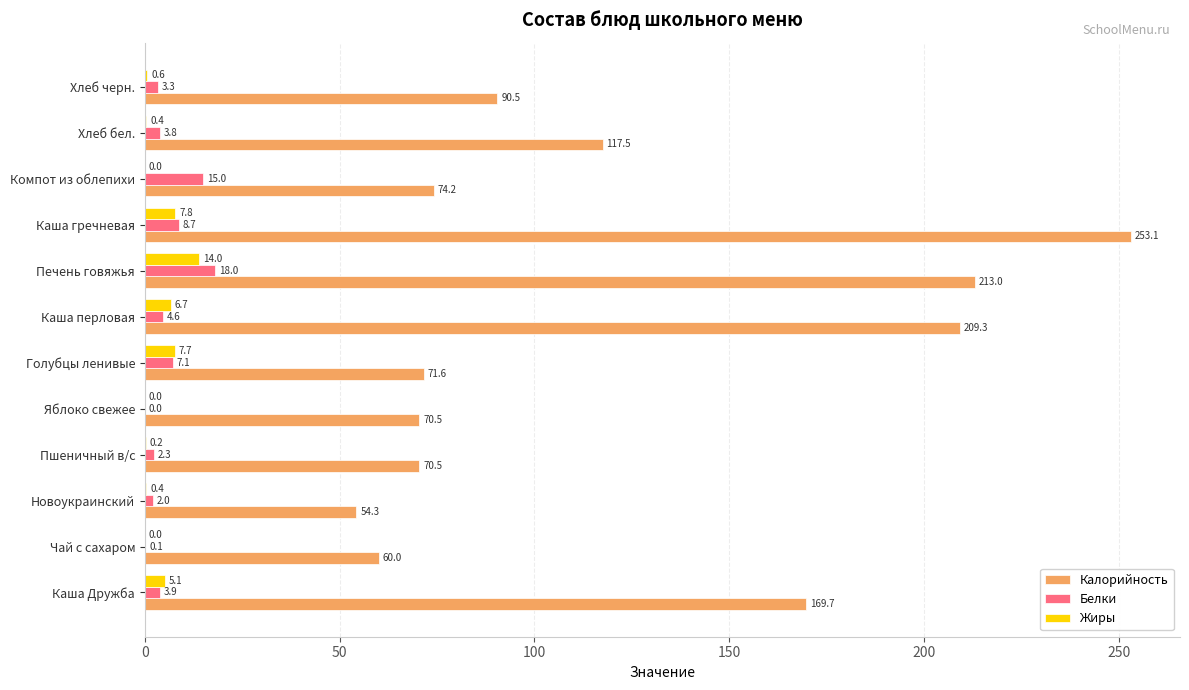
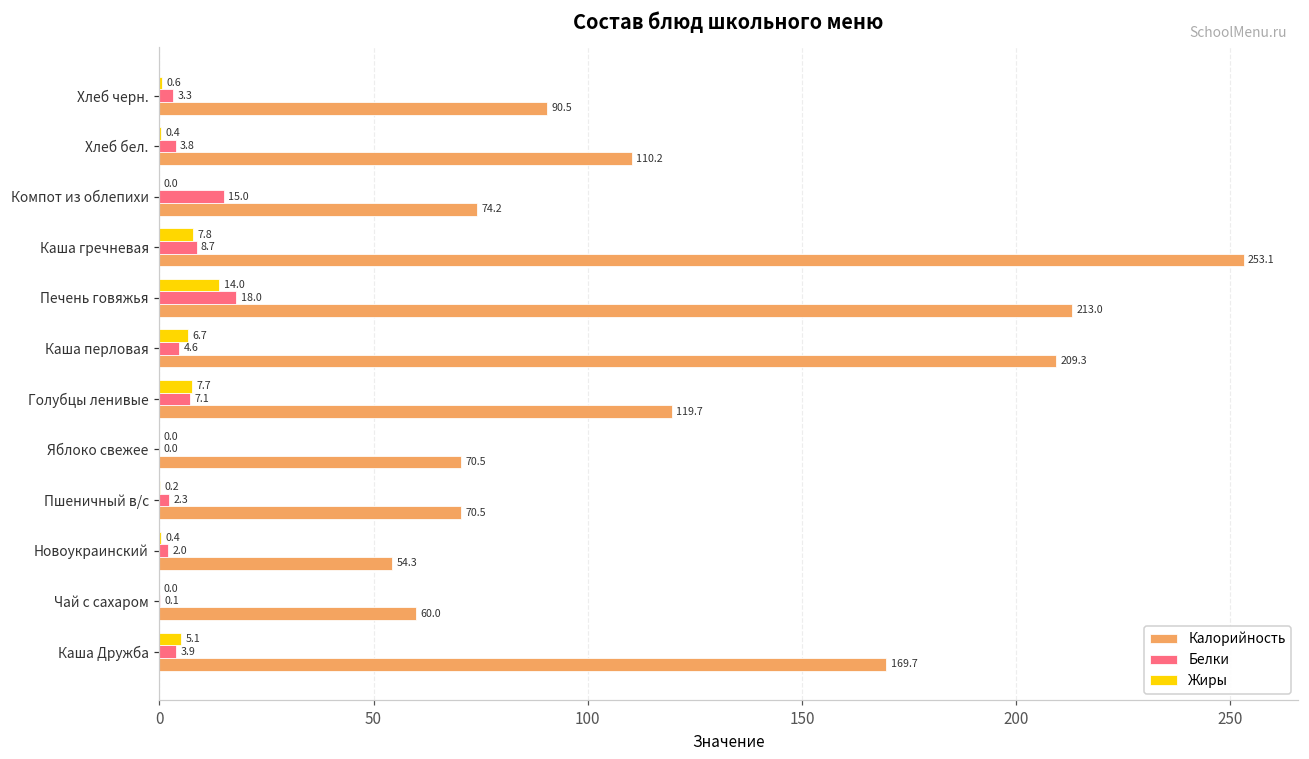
  {
    "Калорийность": {
      "Хлеб черн.": 90.5,
-     "Хлеб бел.": 117.5,
+     "Хлеб бел.": 110.2,
      "Компот из облепихи": 74.2,
      "Каша гречневая": 253.1,
      "Печень говяжья": 213.0,
      "Каша перловая": 209.3,
-     "Голубцы ленивые": 71.6,
+     "Голубцы ленивые": 119.7,
      "Яблоко свежее": 70.5,
      "Пшеничный в/с": 70.5,
      "Новоукраинский": 54.3,
      "Чай с сахаром": 60.0,
      "Каша Дружба": 169.7
    },
    "Белки": {
      "Хлеб черн.": 3.3,
      "Хлеб бел.": 3.8,
      "Компот из облепихи": 15.0,
      "Каша гречневая": 8.7,
      "Печень говяжья": 18.0,
      "Каша перловая": 4.6,
      "Голубцы ленивые": 7.1,
      "Яблоко свежее": 0.0,
      "Пшеничный в/с": 2.3,
      "Новоукраинский": 2.0,
      "Чай с сахаром": 0.1,
      "Каша Дружба": 3.9
    },
    "Жиры": {
      "Хлеб черн.": 0.6,
      "Хлеб бел.": 0.4,
      "Компот из облепихи": 0.0,
      "Каша гречневая": 7.8,
      "Печень говяжья": 14.0,
      "Каша перловая": 6.7,
      "Голубцы ленивые": 7.7,
      "Яблоко свежее": 0.0,
      "Пшеничный в/с": 0.2,
      "Новоукраинский": 0.4,
      "Чай с сахаром": 0.0,
      "Каша Дружба": 5.1
    }
  }
